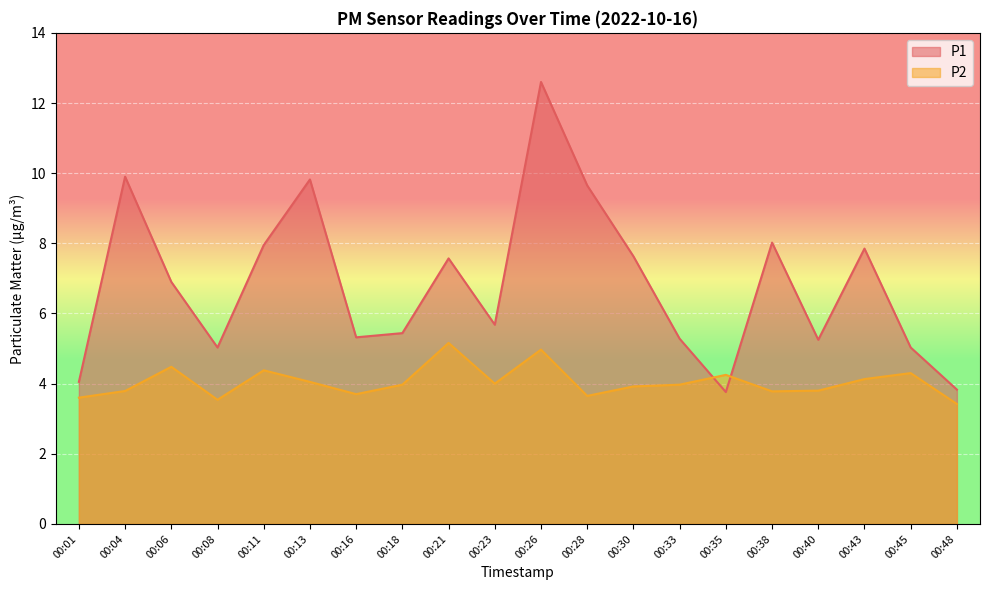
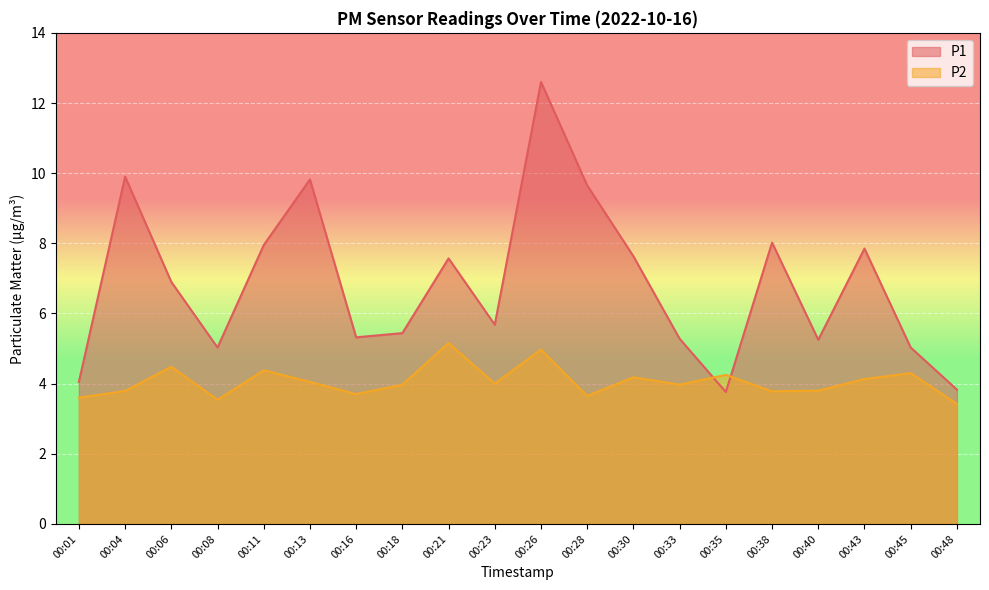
  {
    "P1": {
      "00:01": 4.1,
      "00:04": 9.9,
      "00:06": 6.9,
      "00:08": 5.0,
      "00:11": 8.0,
      "00:13": 9.8,
      "00:16": 5.3,
      "00:18": 5.4,
      "00:21": 7.6,
      "00:23": 5.7,
      "00:26": 12.6,
      "00:28": 9.7,
      "00:30": 7.6,
      "00:33": 5.3,
      "00:35": 3.8,
      "00:38": 8.0,
      "00:40": 5.3,
      "00:43": 7.9,
      "00:45": 5.0,
      "00:48": 3.8
    },
    "P2": {
      "00:01": 3.6,
      "00:04": 3.8,
      "00:06": 4.5,
      "00:08": 3.5,
      "00:11": 4.4,
      "00:13": 4.1,
      "00:16": 3.7,
      "00:18": 4.0,
      "00:21": 5.2,
      "00:23": 4.0,
      "00:26": 5.0,
      "00:28": 3.7,
-     "00:30": 3.9,
+     "00:30": 4.2,
      "00:33": 4.0,
      "00:35": 4.3,
      "00:38": 3.8,
      "00:40": 3.8,
      "00:43": 4.1,
      "00:45": 4.3,
      "00:48": 3.4
    }
  }
